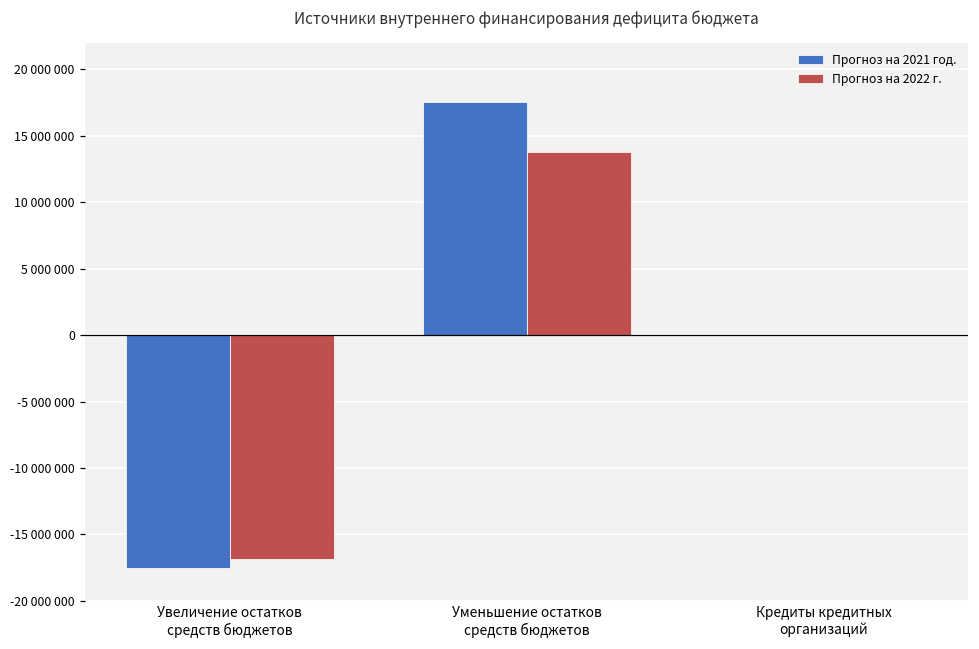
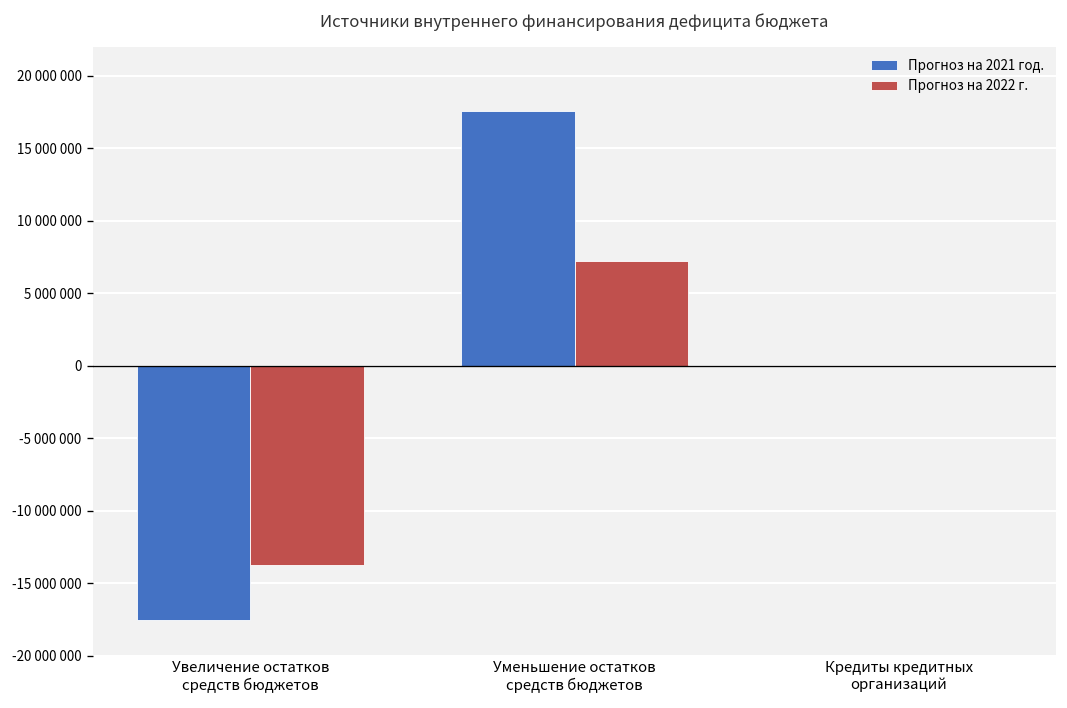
  {
    "Прогноз на 2021 год.": {
      "Увеличение остатков средств бюджетов": -17500000,
      "Уменьшение остатков средств бюджетов": 17500000,
      "Кредиты кредитных организаций": 0
    },
    "Прогноз на 2022 г.": {
-     "Увеличение остатков средств бюджетов": -16900000,
-     "Уменьшение остатков средств бюджетов": 13800000,
+     "Увеличение остатков средств бюджетов": -13800000,
+     "Уменьшение остатков средств бюджетов": 7200000,
      "Кредиты кредитных организаций": 0
    }
  }
